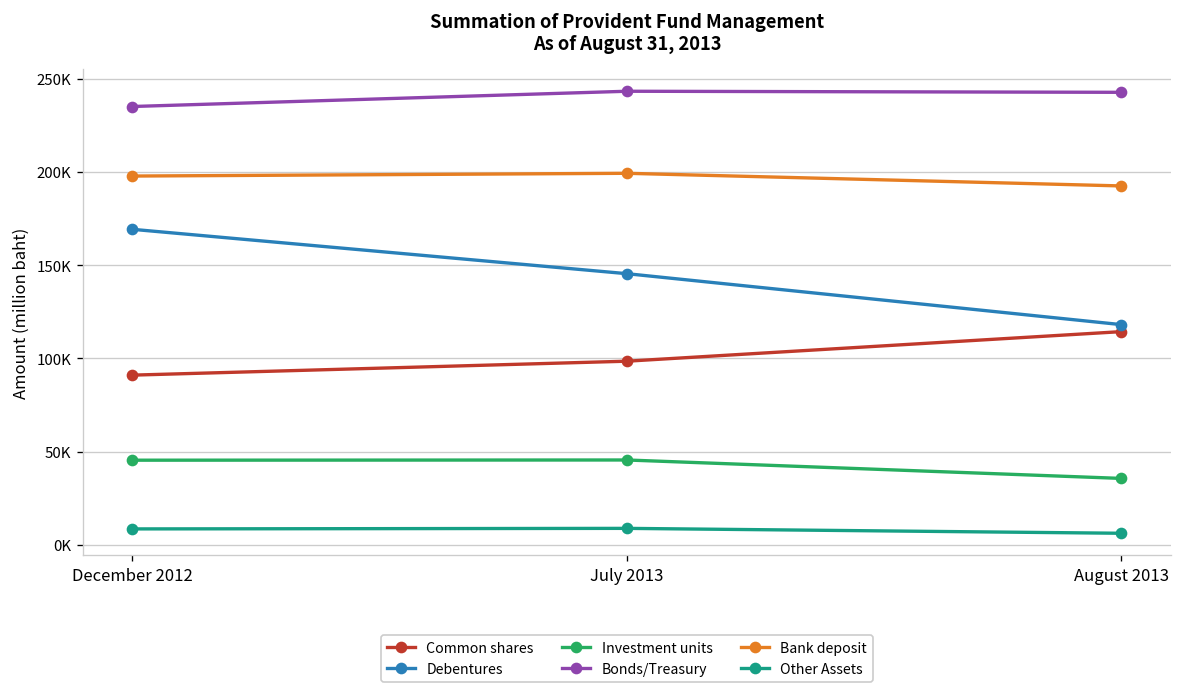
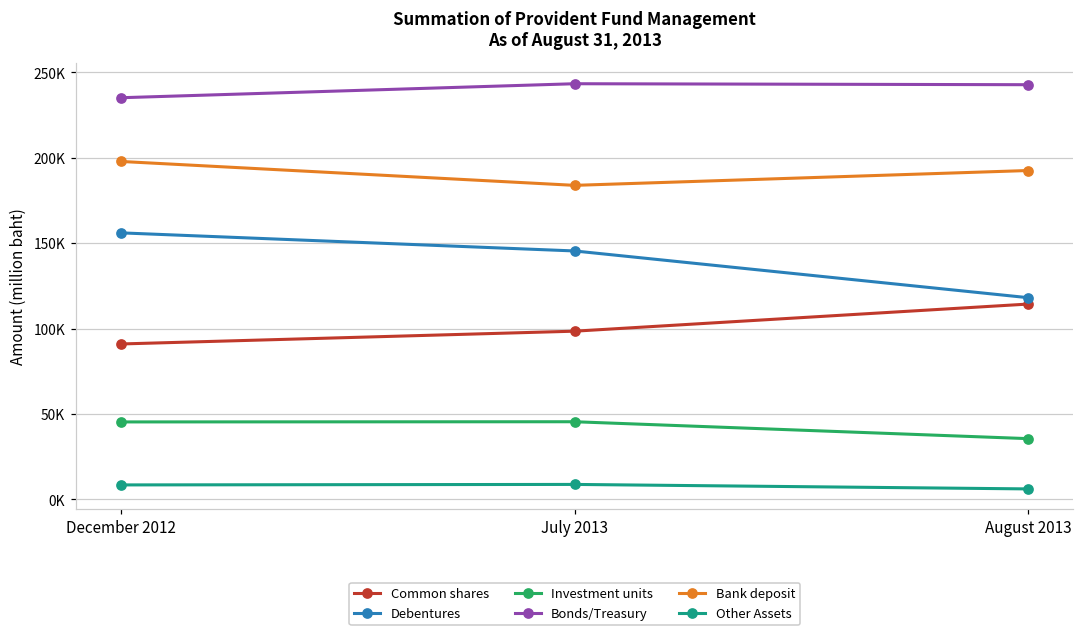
  {
    "Common shares": {
      "December 2012": 91000,
      "July 2013": 99000,
      "August 2013": 114000
    },
    "Debentures": {
-     "December 2012": 169000,
+     "December 2012": 156000,
      "July 2013": 145000,
      "August 2013": 118000
    },
    "Bonds/Treasury": {
      "December 2012": 235000,
      "July 2013": 243000,
      "August 2013": 243000
    },
    "Bank deposit": {
      "December 2012": 198000,
-     "July 2013": 199000,
+     "July 2013": 184000,
      "August 2013": 193000
    }
  }
